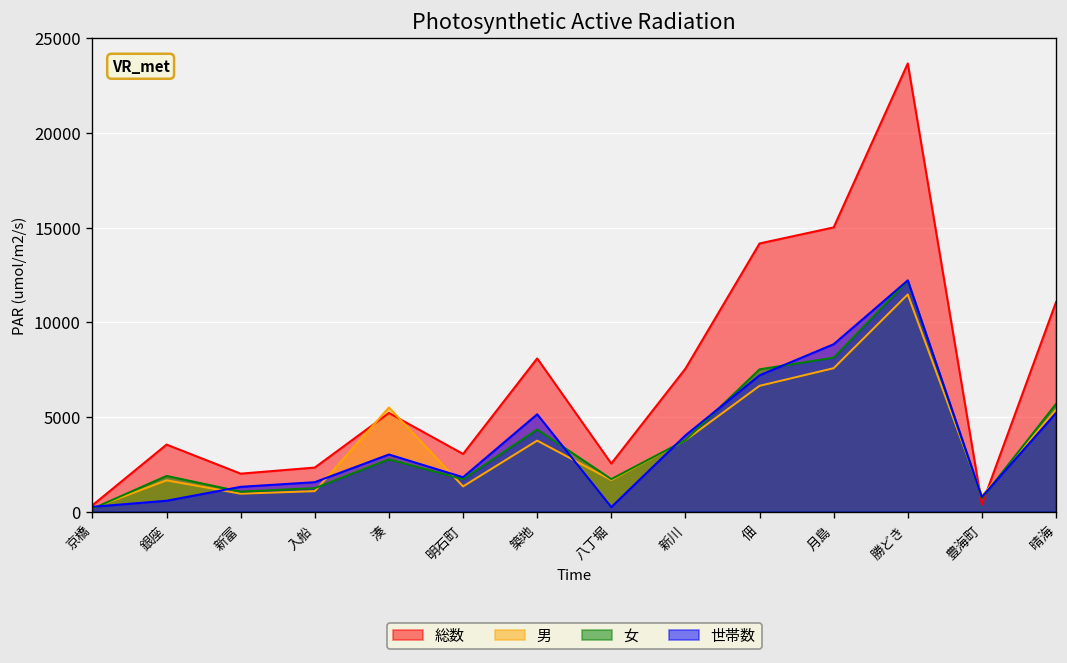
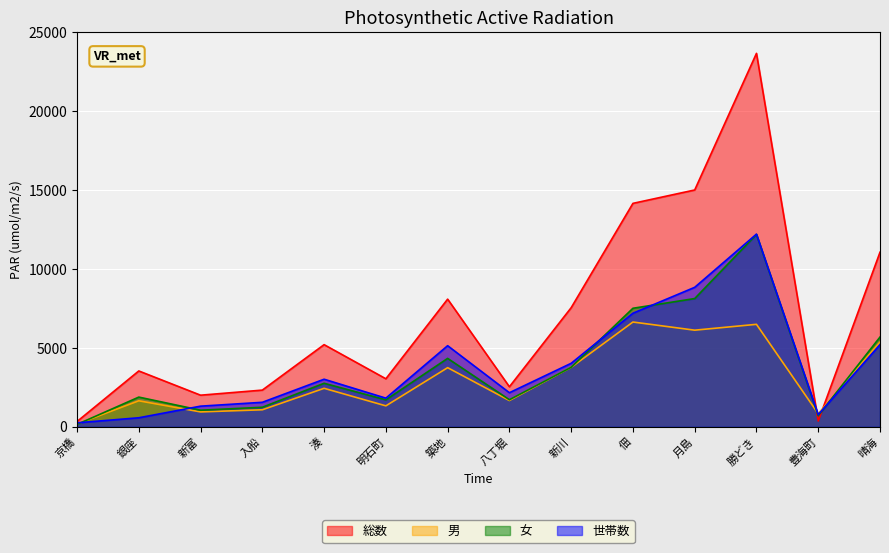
  {
    "総数": {
      "銀座": 3500,
      "新富": 2000,
      "入船": 2300,
      "湊": 5200,
      "明石町": 3100,
      "築地": 8100,
      "八丁堀": 2500,
      "新川": 7600,
      "佃": 14200,
      "月島": 15000,
      "勝どき": 23700,
      "豊海町": 400,
      "晴海": 11100
    },
    "男": {
      "銀座": 1700,
      "入船": 1100,
-     "湊": 5500,
+     "湊": 2400,
      "明石町": 1300,
      "築地": 3800,
      "佃": 6600,
-     "月島": 7600,
-     "勝どき": 11500
+     "月島": 6100,
+     "勝どき": 6500
    },
    "女": {
      "銀座": 1900,
      "入船": 1200,
      "湊": 2800,
      "築地": 4300,
      "佃": 7500,
      "月島": 8100,
      "晴海": 5700
    },
    "世帯数": {
      "銀座": 600,
      "新富": 1300,
      "入船": 1600,
      "湊": 3000,
      "築地": 5100,
-     "八丁堀": 200,
+     "八丁堀": 2200,
      "新川": 4000,
      "佃": 7200,
      "月島": 8800
    }
  }
